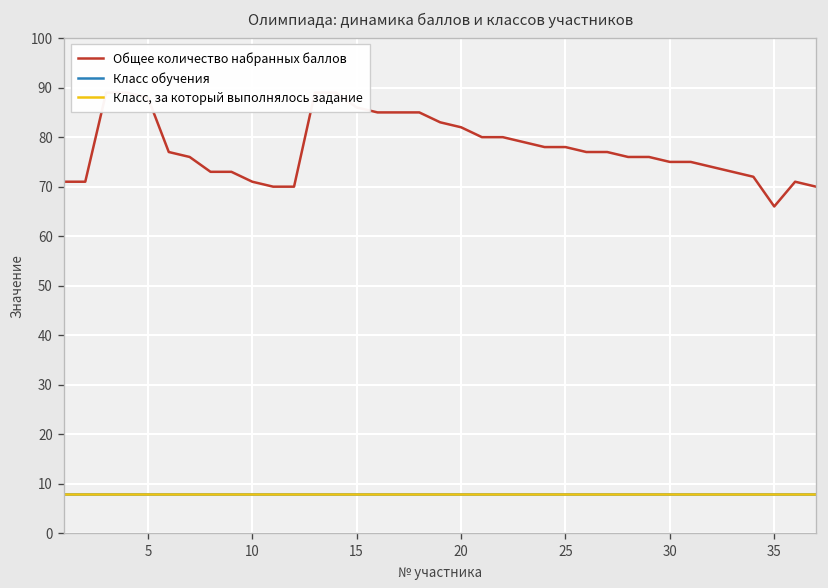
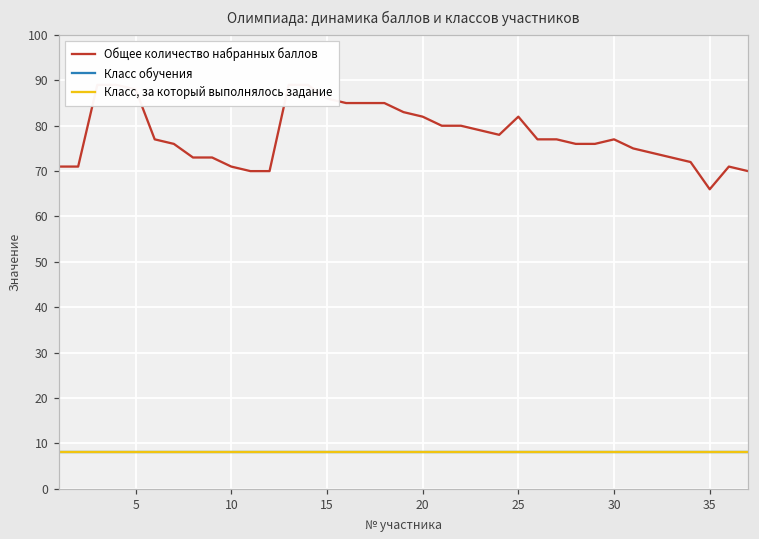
  {
    "Общее количество набранных баллов": {
      "10": 71,
      "20": 82,
-     "25": 78,
-     "30": 75,
+     "25": 82,
+     "30": 77,
      "35": 66
    },
    "Класс, за который выполнялось задание": {
      "5": 8,
      "10": 8,
      "15": 8,
      "20": 8,
      "25": 8,
      "30": 8,
      "35": 8
    }
  }
